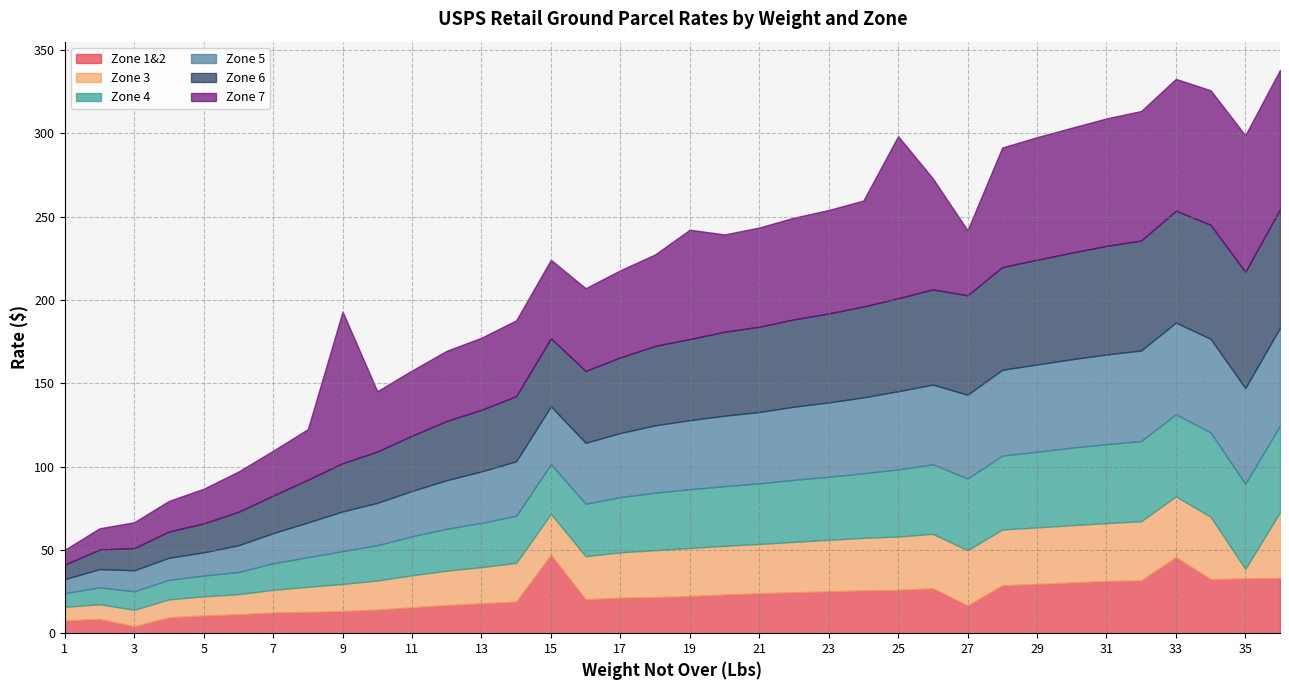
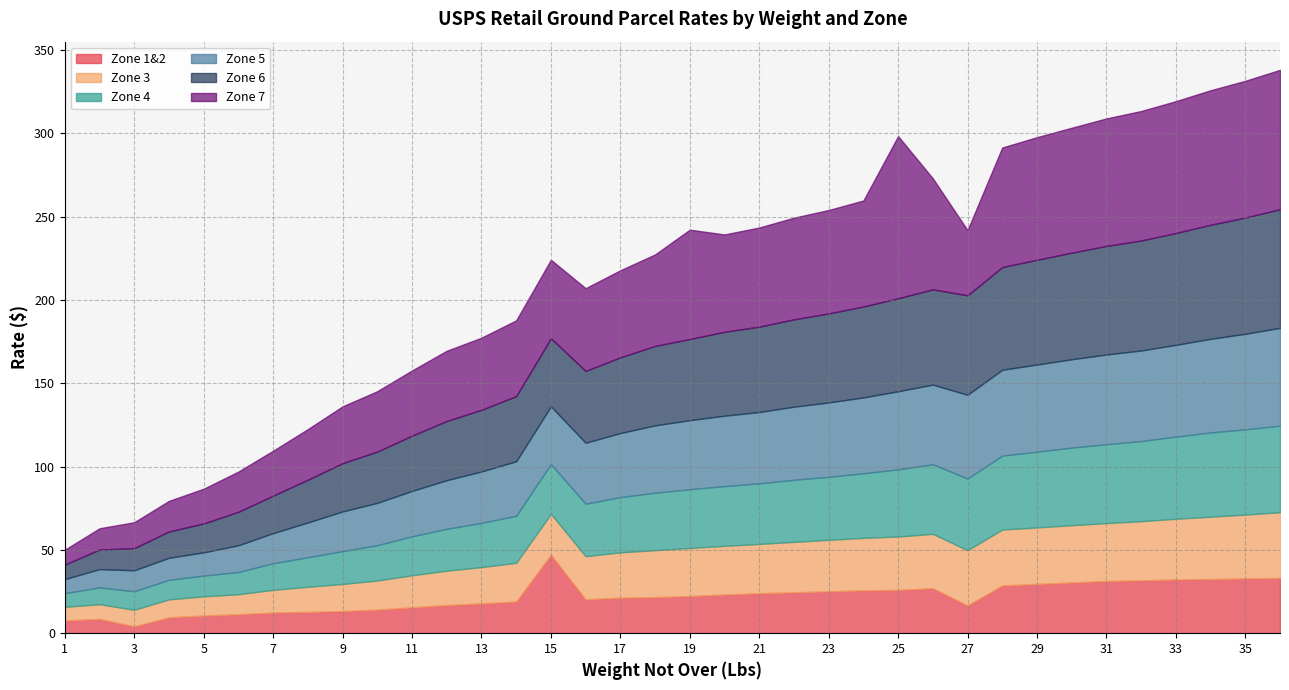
  {
    "Zone 1&2": {
      "1": 8,
      "3": 4,
      "5": 11,
      "7": 12,
      "9": 13,
      "11": 16,
      "13": 18,
      "15": 47,
      "17": 21,
      "19": 22,
      "21": 24,
      "23": 25,
      "25": 26,
      "27": 17,
      "29": 30,
      "31": 31,
-     "33": 46,
+     "33": 32,
      "35": 33
    },
    "Zone 3": {
      "1": 8,
      "3": 10,
      "5": 12,
      "7": 14,
      "9": 16,
      "11": 19,
      "13": 22,
      "15": 24,
      "17": 27,
      "19": 29,
      "21": 30,
      "23": 31,
      "25": 32,
      "27": 33,
      "29": 34,
      "31": 35,
      "33": 36,
-     "35": 6
+     "35": 38
    },
    "Zone 6": {
      "1": 9,
      "3": 13,
      "5": 17,
      "7": 23,
      "9": 29,
      "11": 33,
      "13": 37,
      "15": 41,
      "17": 45,
      "19": 49,
      "21": 51,
      "23": 53,
      "25": 56,
      "27": 60,
      "29": 63,
      "31": 65,
      "33": 67,
      "35": 70
    },
    "Zone 7": {
      "1": 9,
      "3": 16,
      "5": 21,
      "7": 27,
-     "9": 91,
+     "9": 34,
      "11": 39,
      "13": 43,
      "15": 47,
      "17": 52,
      "19": 66,
      "21": 60,
      "23": 62,
      "25": 97,
      "27": 39,
      "29": 74,
      "31": 77,
      "33": 79,
      "35": 82
    }
  }
